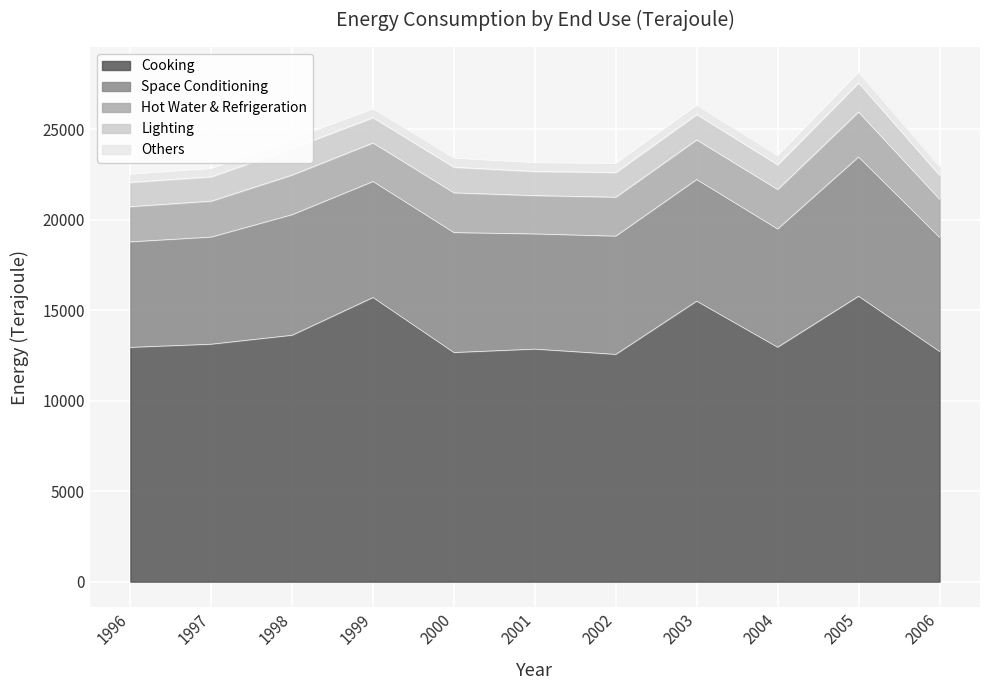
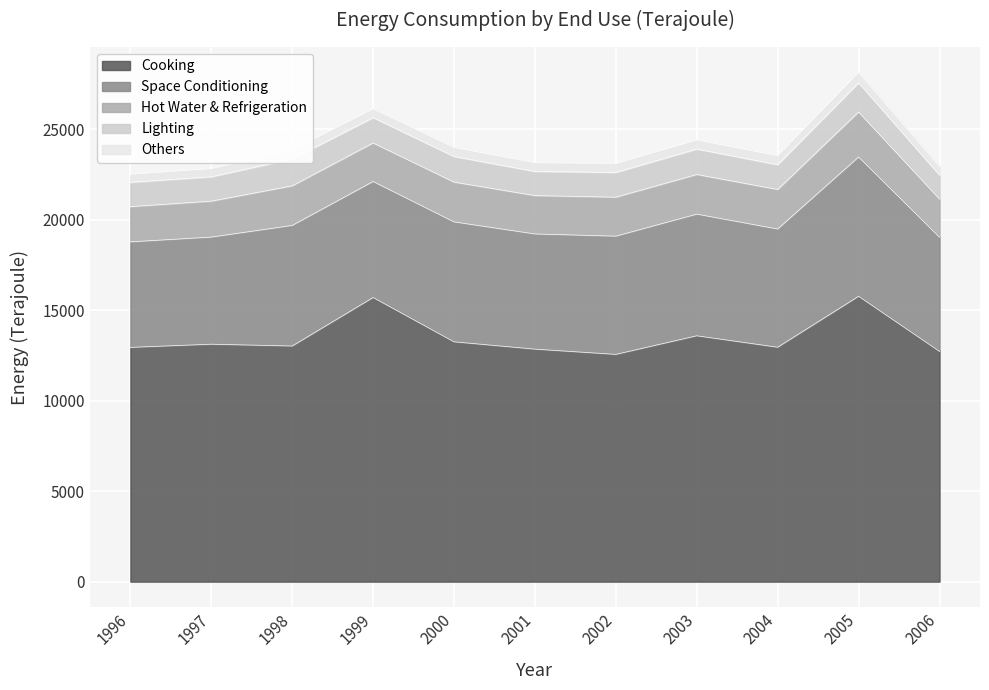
  {
    "Cooking": {
      "1996": 12900,
      "1997": 13100,
-     "1998": 13600,
+     "1998": 13000,
      "1999": 15700,
-     "2000": 12700,
+     "2000": 13300,
      "2001": 12800,
      "2002": 12600,
-     "2003": 15500,
+     "2003": 13600,
      "2004": 13000,
      "2005": 15800,
      "2006": 12700
    }
  }
